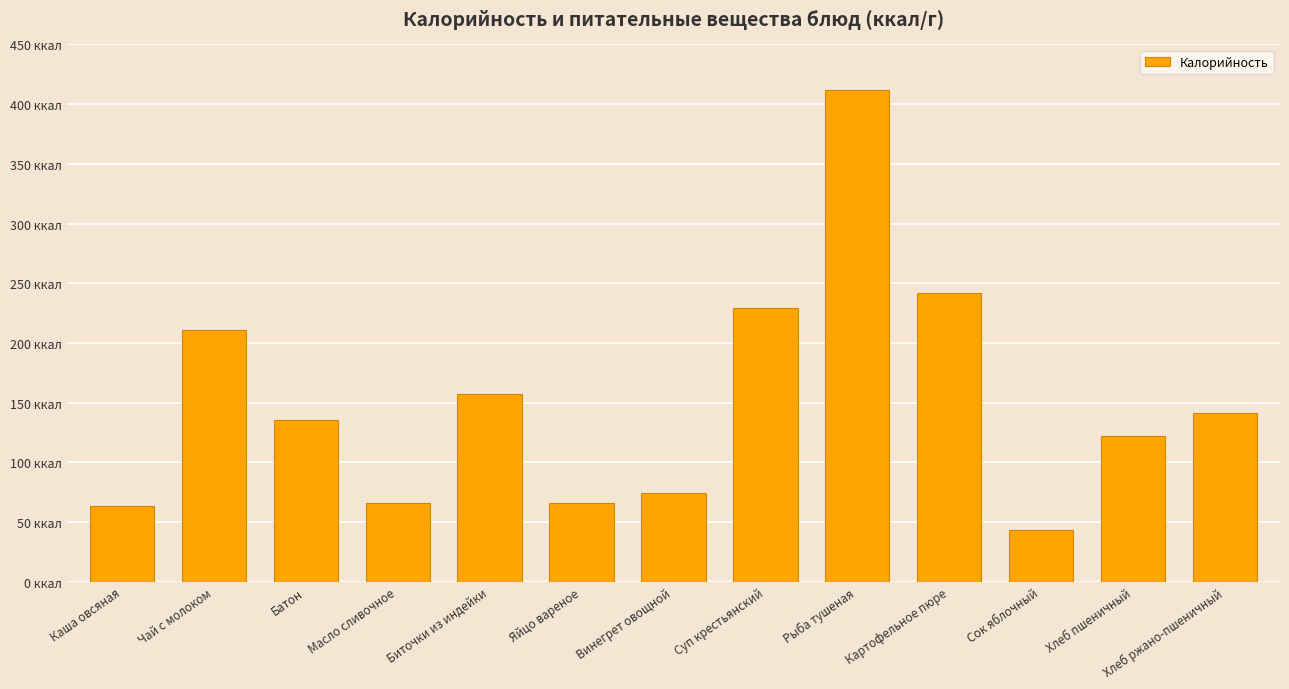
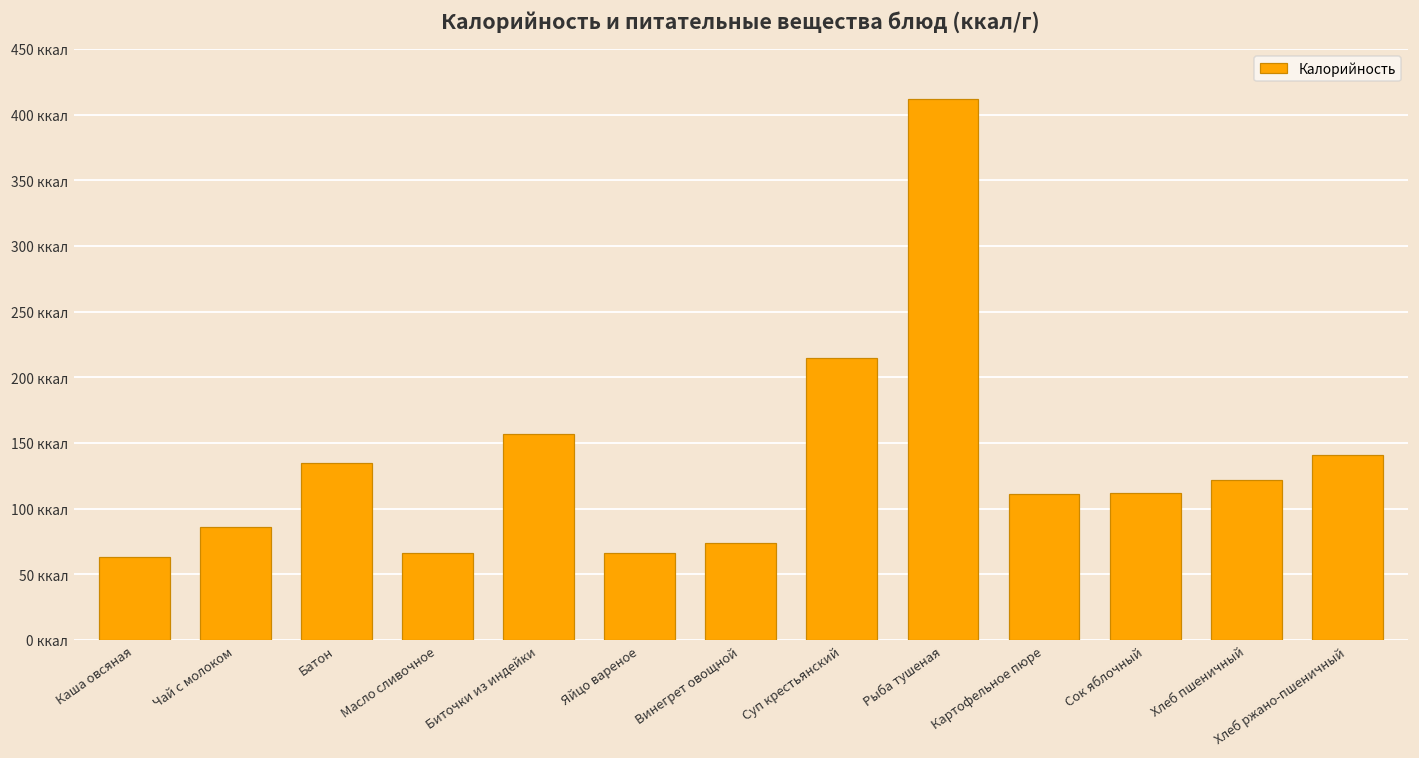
  {
    "Каша овсяная": "63 ккал",
-   "Чай с молоком": "211 ккал",
+   "Чай с молоком": "86 ккал",
    "Батон": "135 ккал",
    "Масло сливочное": "66 ккал",
    "Биточки из индейки": "157 ккал",
    "Яйцо вареное": "66 ккал",
    "Винегрет овощной": "74 ккал",
-   "Суп крестьянский": "229 ккал",
+   "Суп крестьянский": "215 ккал",
    "Рыба тушеная": "412 ккал",
-   "Картофельное пюре": "242 ккал",
-   "Сок яблочный": "43 ккал",
+   "Картофельное пюре": "111 ккал",
+   "Сок яблочный": "112 ккал",
    "Хлеб пшеничный": "122 ккал",
    "Хлеб ржано-пшеничный": "141 ккал"
  }
